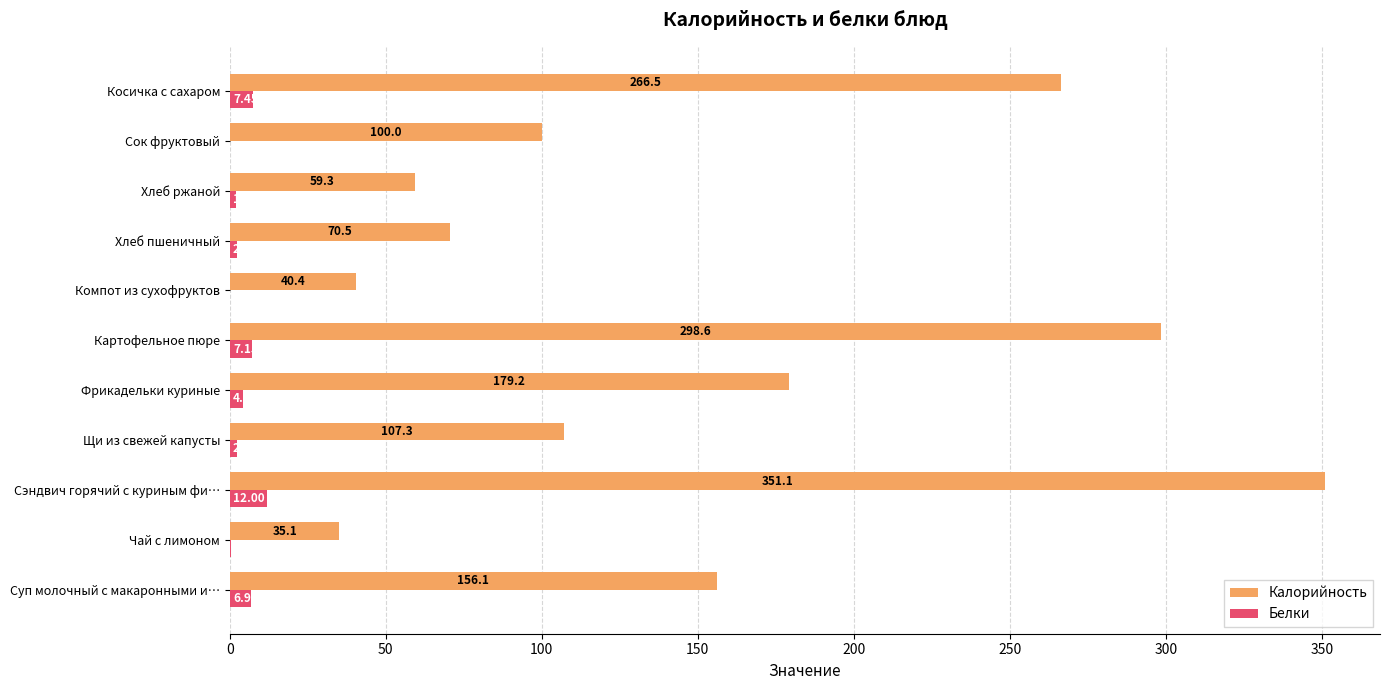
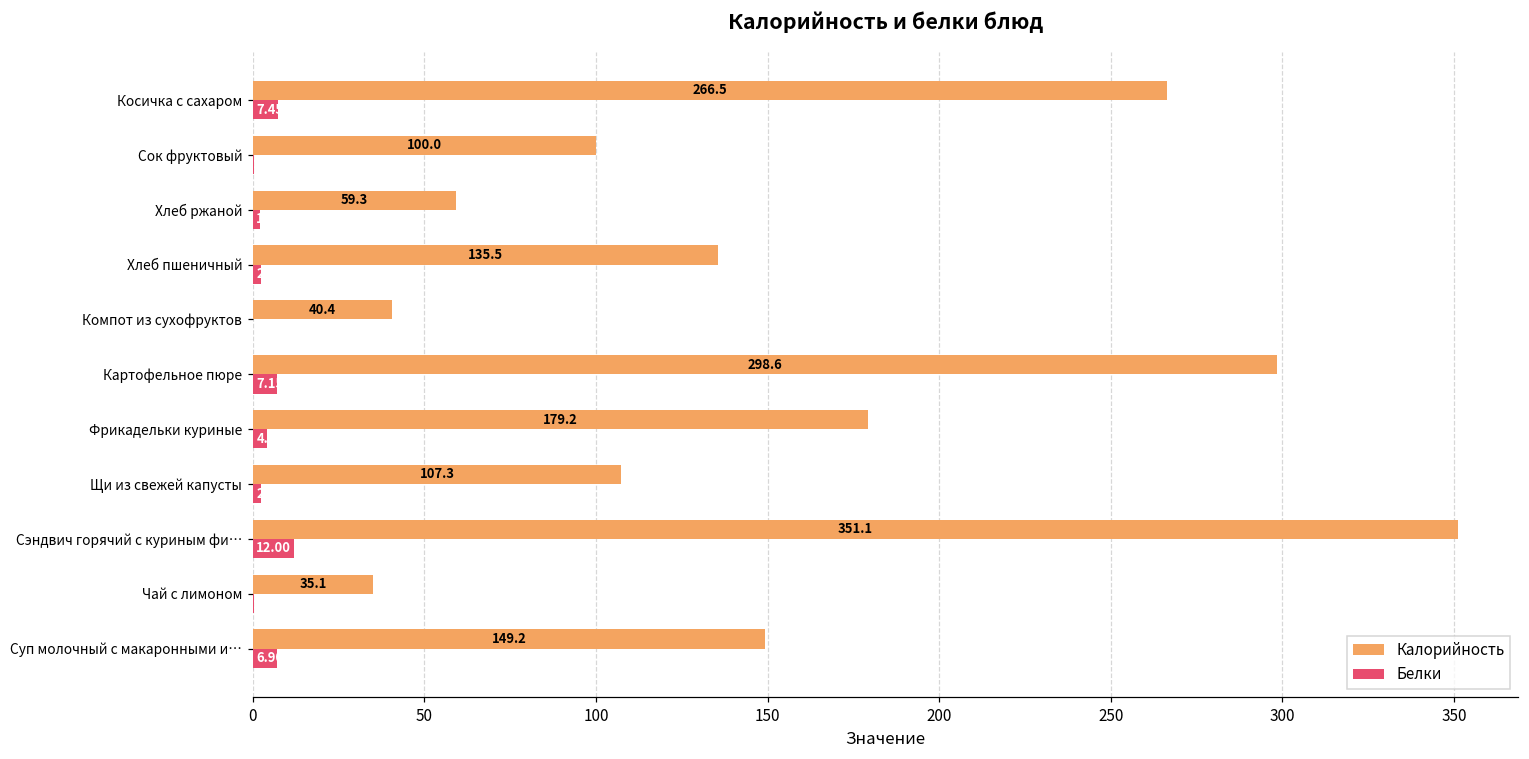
  {
    "Калорийность": {
      "Косичка с сахаром": 266.5,
      "Сок фруктовый": 100.0,
      "Хлеб ржаной": 59.3,
-     "Хлеб пшеничный": 70.5,
+     "Хлеб пшеничный": 135.5,
      "Компот из сухофруктов": 40.4,
      "Картофельное пюре": 298.6,
      "Фрикадельки куриные": 179.2,
      "Щи из свежей капусты": 107.3,
      "Сэндвич горячий с куриным фи…": 351.1,
      "Чай с лимоном": 35.1,
-     "Суп молочный с макаронными и…": 156.1
+     "Суп молочный с макаронными и…": 149.2
    },
    "Белки": {
      "Косичка с сахаром": 7.45,
      "Картофельное пюре": 7.15,
      "Сэндвич горячий с куриным фи…": 12.00,
      "Суп молочный с макаронными и…": 6.90
    }
  }
